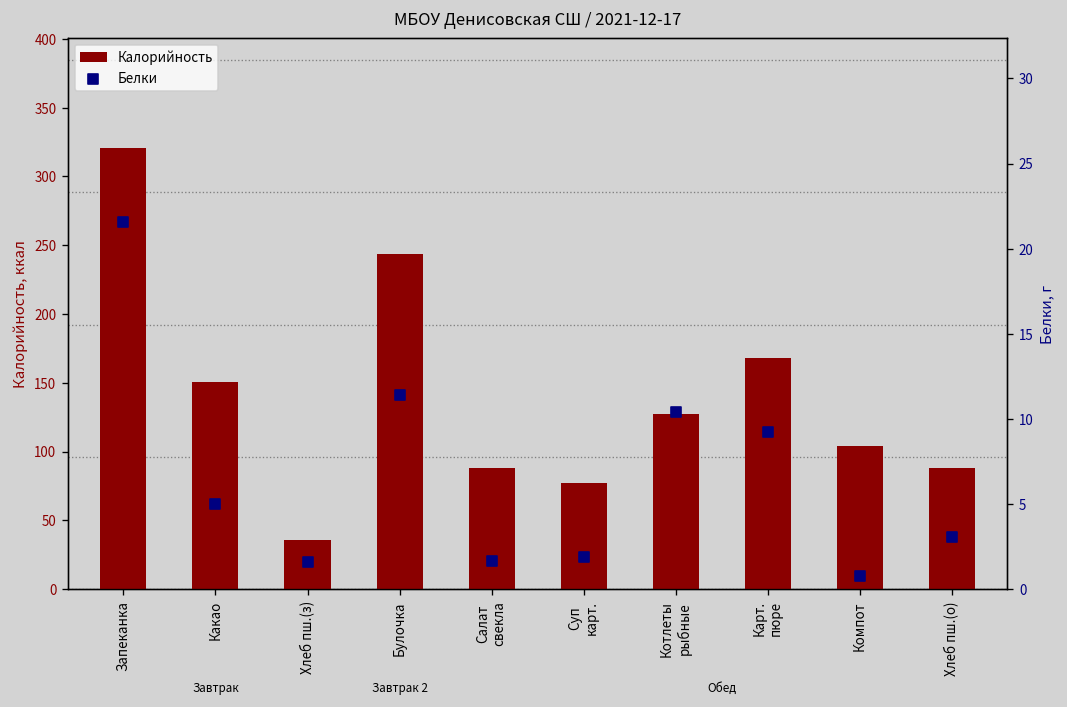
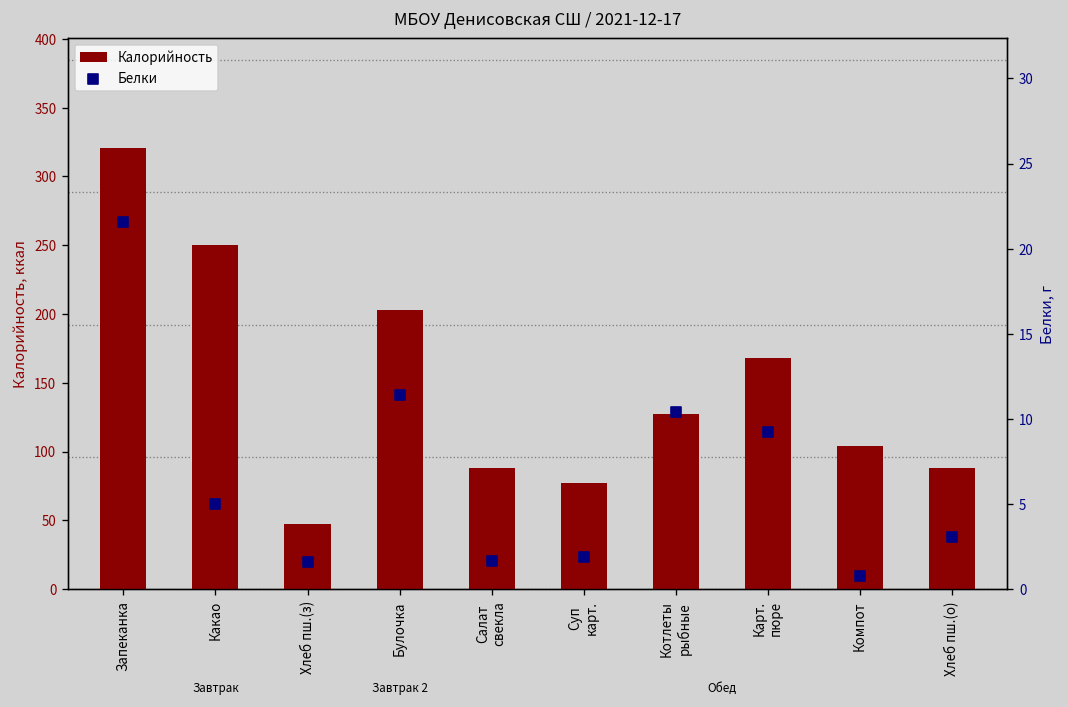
  {
    "Калорийность": {
      "Запеканка": 320,
-     "Какао": 151,
-     "Хлеб пш.(з)": 35,
-     "Булочка": 244,
+     "Какао": 251,
+     "Хлеб пш.(з)": 47,
+     "Булочка": 203,
      "Салат свекла": 88,
      "Суп карт.": 77,
      "Котлеты рыбные": 127,
      "Карт. пюре": 168,
      "Компот": 104,
      "Хлеб пш.(о)": 88
    }
  }
